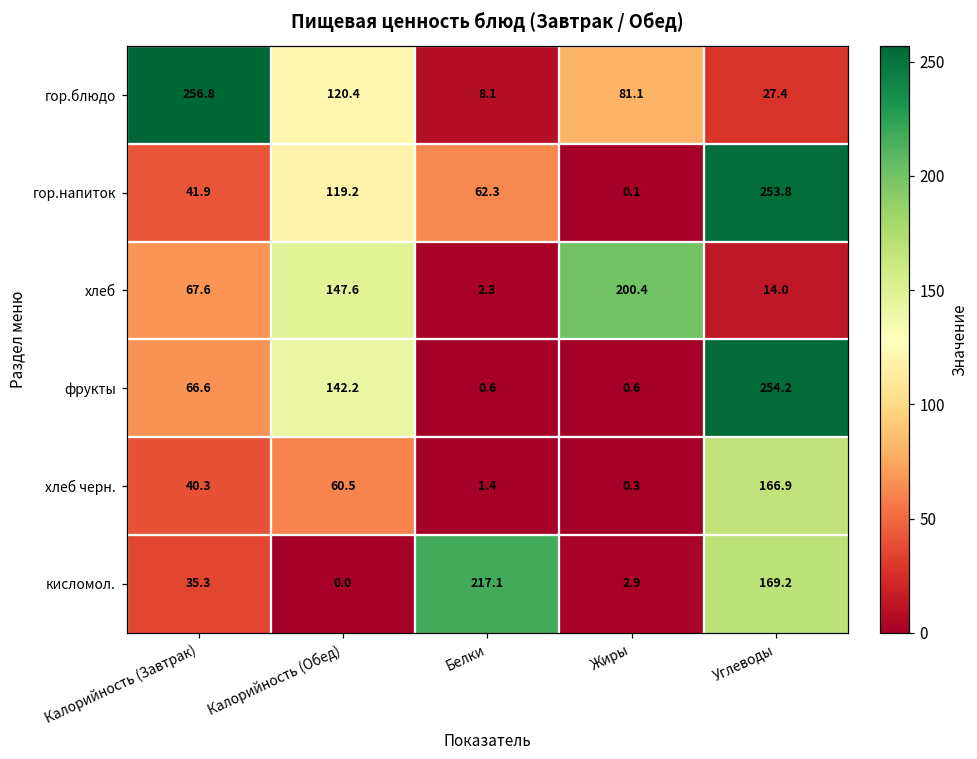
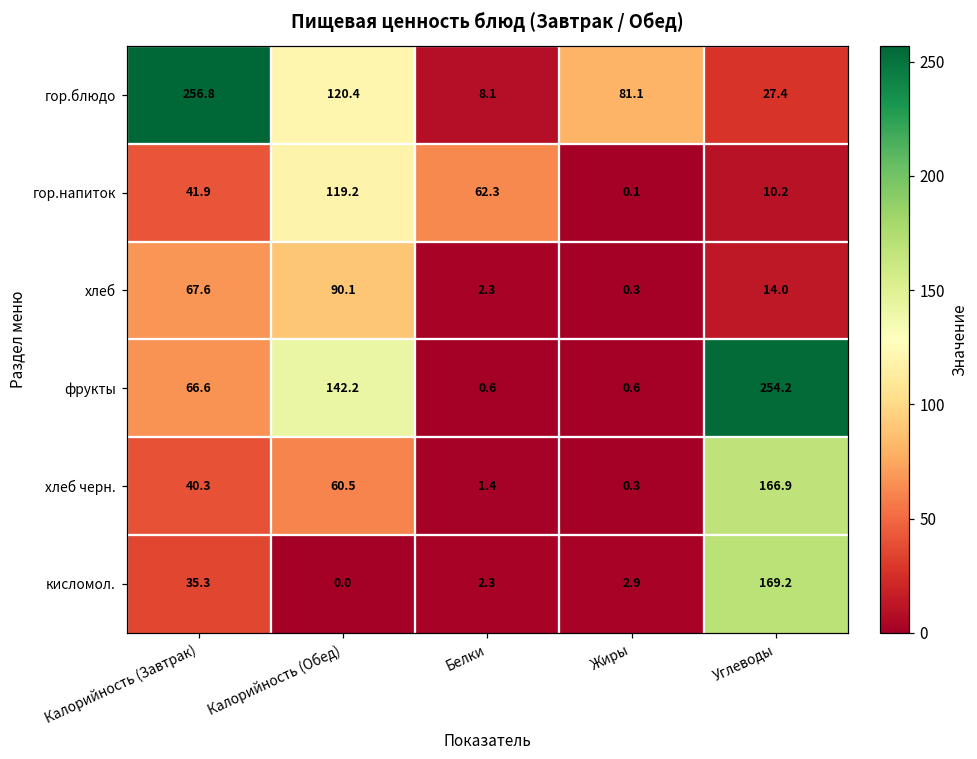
  {
    "гор.блюдо": {
      "Калорийность (Завтрак)": 256.8,
      "Калорийность (Обед)": 120.4,
      "Белки": 8.1,
      "Жиры": 81.1,
      "Углеводы": 27.4
    },
    "гор.напиток": {
      "Калорийность (Завтрак)": 41.9,
      "Калорийность (Обед)": 119.2,
      "Белки": 62.3,
      "Жиры": 0.1,
-     "Углеводы": 253.8
+     "Углеводы": 10.2
    },
    "хлеб": {
      "Калорийность (Завтрак)": 67.6,
-     "Калорийность (Обед)": 147.6,
+     "Калорийность (Обед)": 90.1,
      "Белки": 2.3,
-     "Жиры": 200.4,
+     "Жиры": 0.3,
      "Углеводы": 14.0
    },
    "фрукты": {
      "Калорийность (Завтрак)": 66.6,
      "Калорийность (Обед)": 142.2,
      "Белки": 0.6,
      "Жиры": 0.6,
      "Углеводы": 254.2
    },
    "хлеб черн.": {
      "Калорийность (Завтрак)": 40.3,
      "Калорийность (Обед)": 60.5,
      "Белки": 1.4,
      "Жиры": 0.3,
      "Углеводы": 166.9
    },
    "кисломол.": {
      "Калорийность (Завтрак)": 35.3,
      "Калорийность (Обед)": 0.0,
-     "Белки": 217.1,
+     "Белки": 2.3,
      "Жиры": 2.9,
      "Углеводы": 169.2
    }
  }
